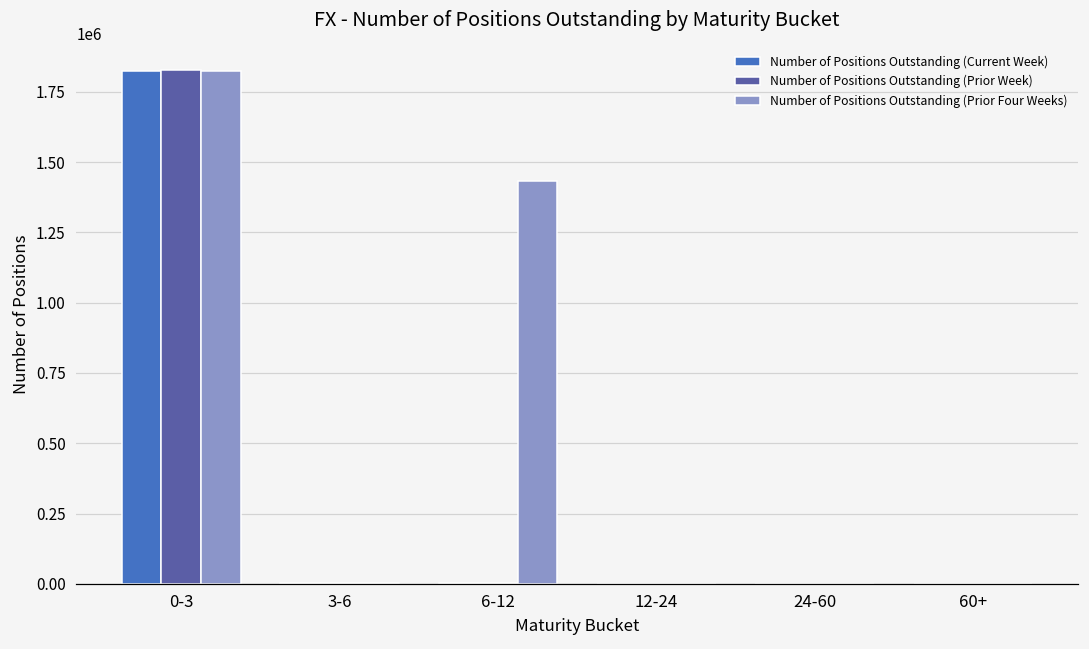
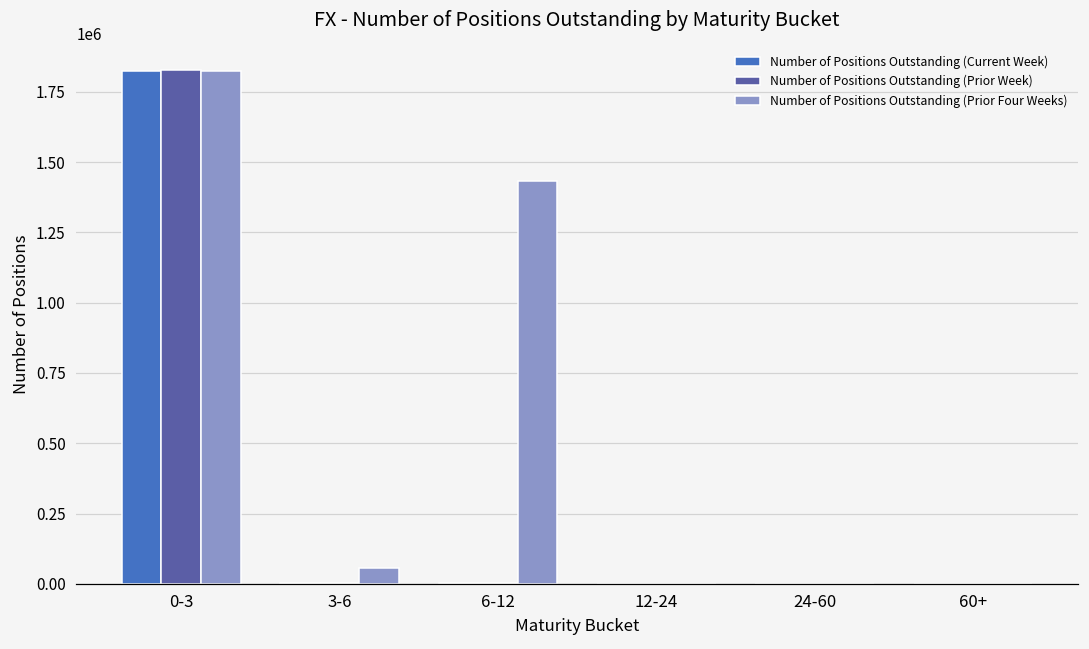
  {
    "Number of Positions Outstanding (Prior Four Weeks)": {
      "0-3": 1820000,
-     "3-6": 0,
+     "3-6": 60000,
      "6-12": 1430000
    }
  }
